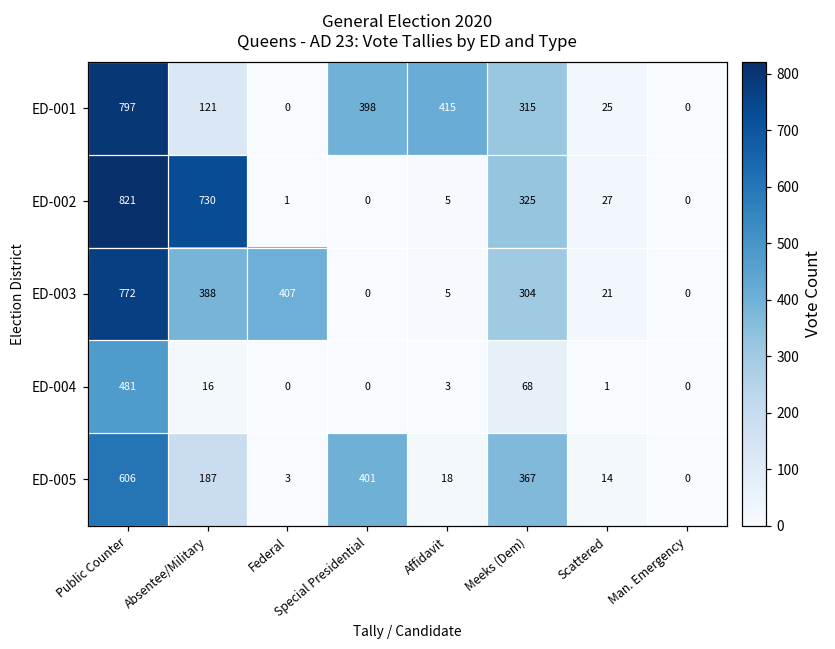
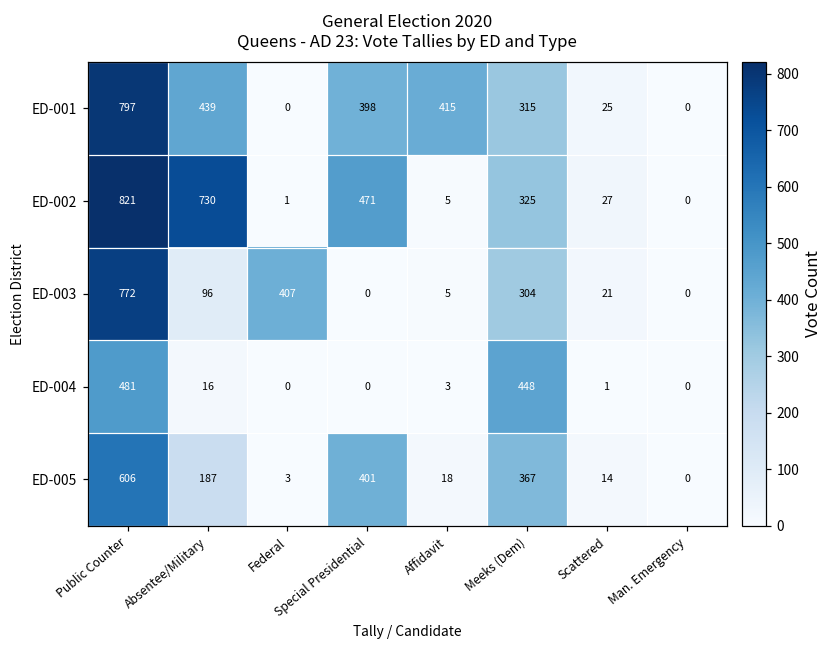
  {
    "ED-001": {
      "Public Counter": 797,
-     "Absentee/Military": 121,
+     "Absentee/Military": 439,
      "Federal": 0,
      "Special Presidential": 398,
      "Affidavit": 415,
      "Meeks (Dem)": 315,
      "Scattered": 25,
      "Man. Emergency": 0
    },
    "ED-002": {
      "Public Counter": 821,
      "Absentee/Military": 730,
      "Federal": 1,
-     "Special Presidential": 0,
+     "Special Presidential": 471,
      "Affidavit": 5,
      "Meeks (Dem)": 325,
      "Scattered": 27,
      "Man. Emergency": 0
    },
    "ED-003": {
      "Public Counter": 772,
-     "Absentee/Military": 388,
+     "Absentee/Military": 96,
      "Federal": 407,
      "Special Presidential": 0,
      "Affidavit": 5,
      "Meeks (Dem)": 304,
      "Scattered": 21,
      "Man. Emergency": 0
    },
    "ED-004": {
      "Public Counter": 481,
      "Absentee/Military": 16,
      "Federal": 0,
      "Special Presidential": 0,
      "Affidavit": 3,
-     "Meeks (Dem)": 68,
+     "Meeks (Dem)": 448,
      "Scattered": 1,
      "Man. Emergency": 0
    },
    "ED-005": {
      "Public Counter": 606,
      "Absentee/Military": 187,
      "Federal": 3,
      "Special Presidential": 401,
      "Affidavit": 18,
      "Meeks (Dem)": 367,
      "Scattered": 14,
      "Man. Emergency": 0
    }
  }
